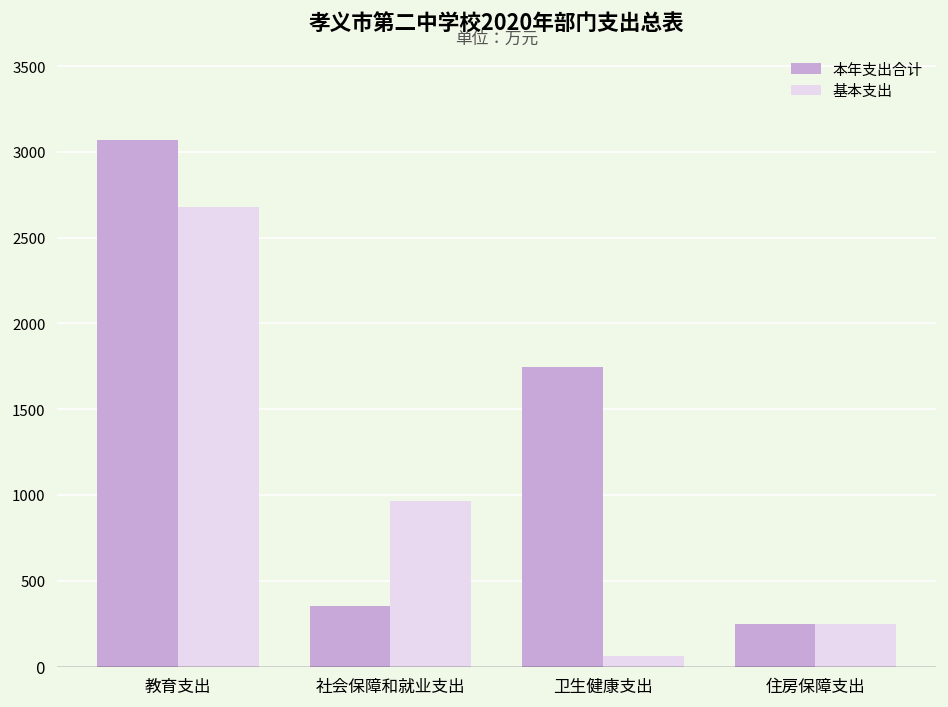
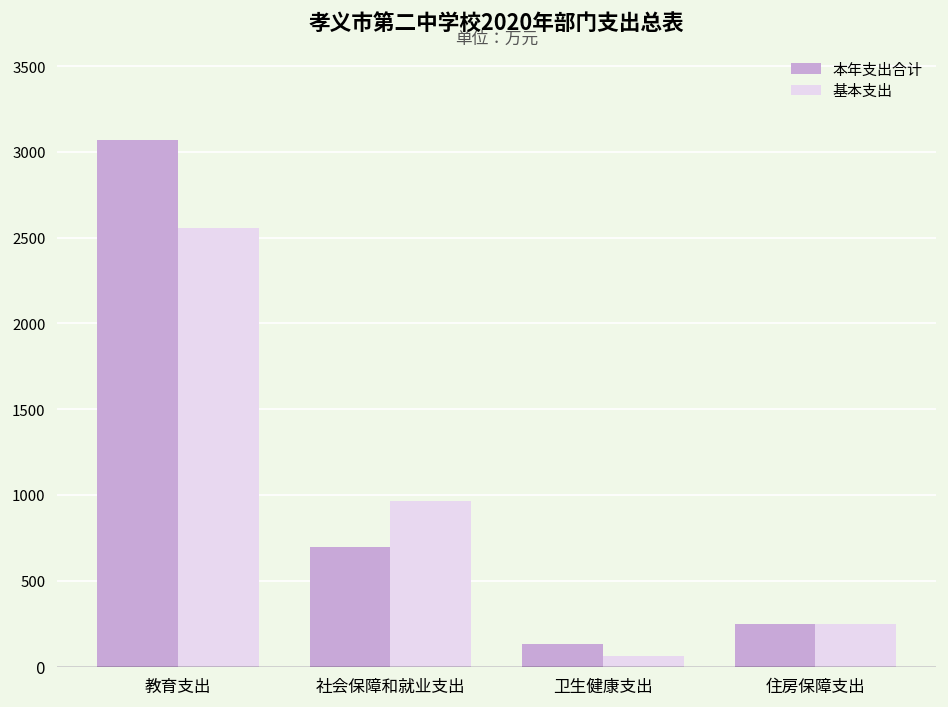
  {
    "本年支出合计": {
      "教育支出": 3070,
-     "社会保障和就业支出": 350,
-     "卫生健康支出": 1750,
+     "社会保障和就业支出": 700,
+     "卫生健康支出": 130,
      "住房保障支出": 250
    },
    "基本支出": {
-     "教育支出": 2680,
+     "教育支出": 2550,
      "社会保障和就业支出": 970,
      "卫生健康支出": 60,
      "住房保障支出": 250
    }
  }
